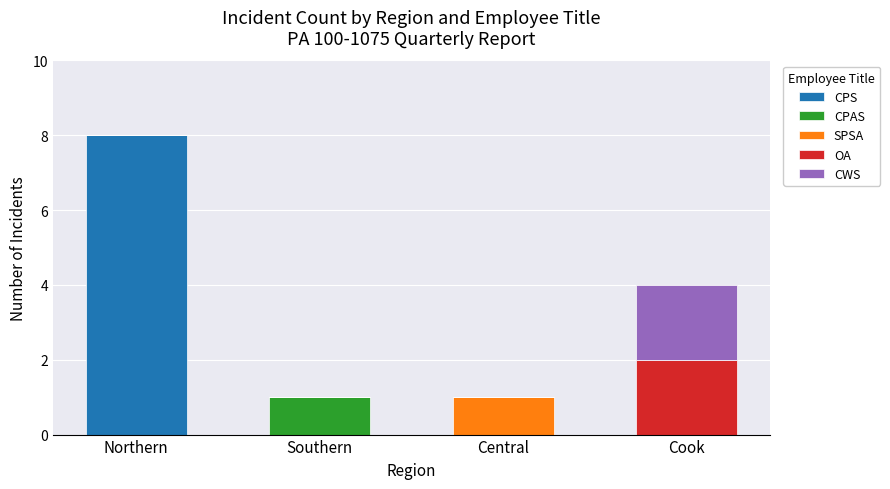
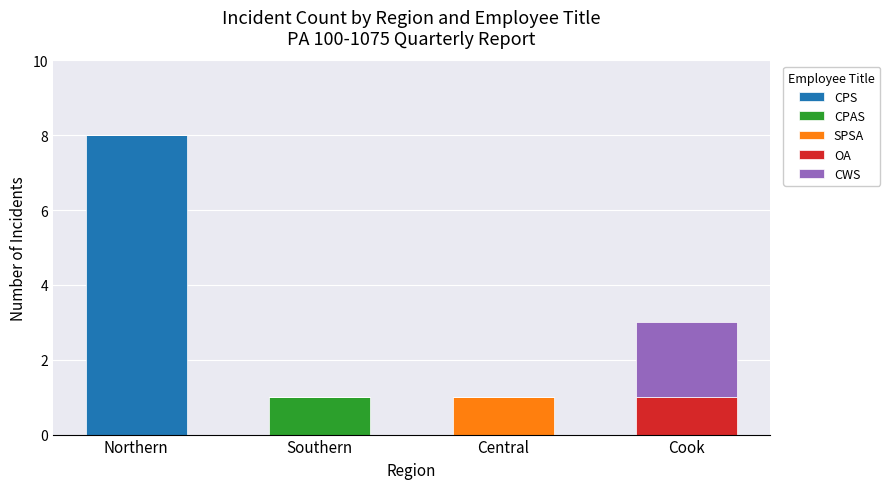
  {
    "CPS": {
      "Northern": 8,
      "Southern": 0,
      "Central": 0,
      "Cook": 0
    },
    "OA": {
-     "Cook": 2
+     "Cook": 1
    },
    "CWS": {
      "Northern": 0,
      "Southern": 0,
      "Central": 0,
      "Cook": 2
    }
  }
